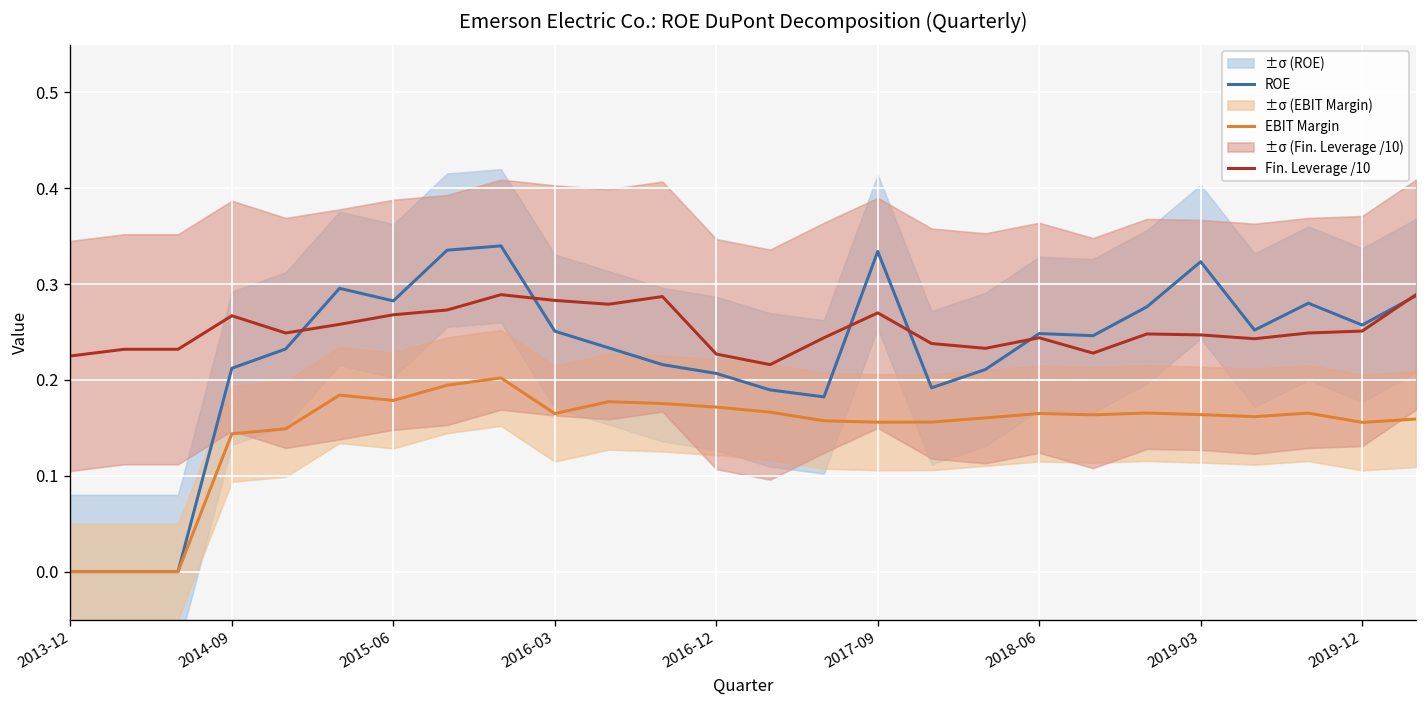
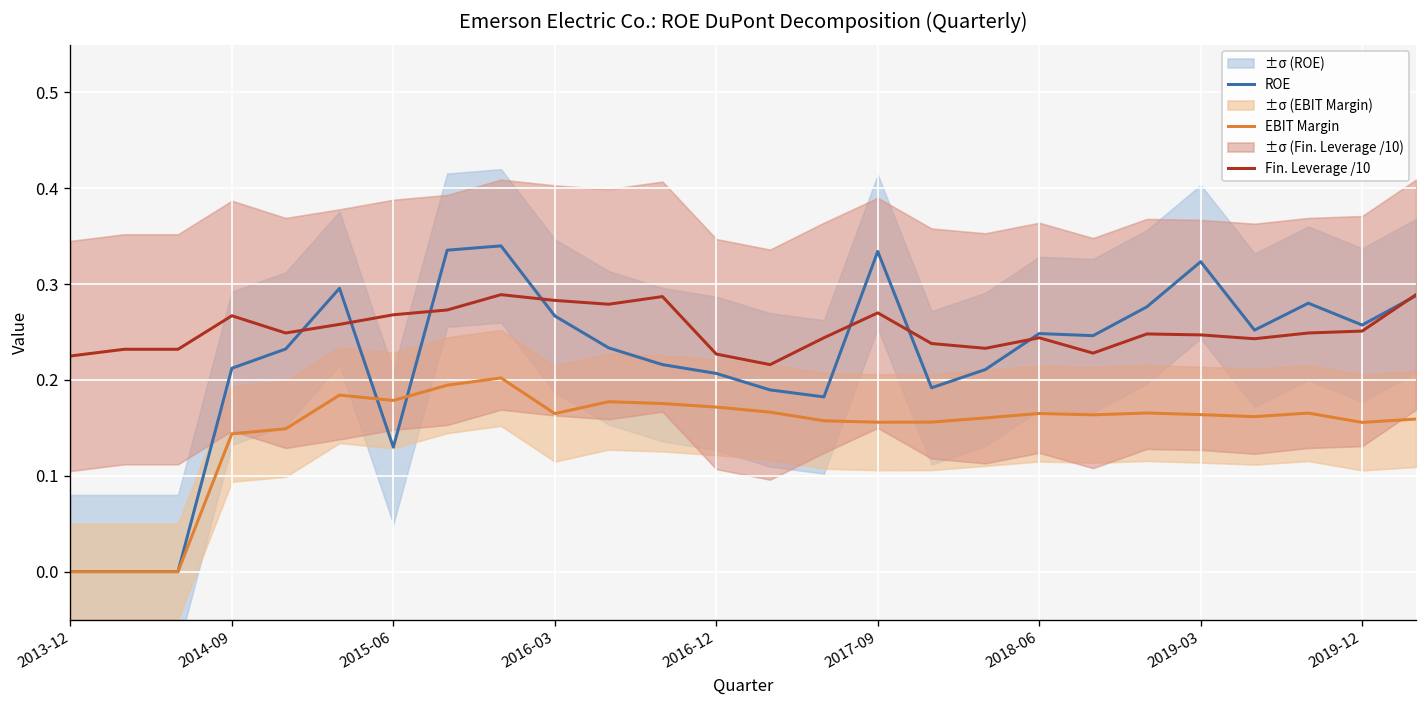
  {
    "ROE": {
      "2014-09": 0.21,
-     "2015-06": 0.28,
-     "2016-03": 0.25,
+     "2015-06": 0.13,
+     "2016-03": 0.27,
      "2016-12": 0.21,
      "2017-09": 0.33,
      "2018-06": 0.25,
      "2019-03": 0.32,
      "2019-12": 0.26
    },
    "EBIT Margin": {
      "2014-09": 0.14,
      "2015-06": 0.18,
      "2016-03": 0.16,
      "2016-12": 0.17,
      "2017-09": 0.16,
      "2018-06": 0.17,
      "2019-03": 0.16,
      "2019-12": 0.16
    },
    "Fin. Leverage /10": {
      "2013-12": 0.23,
      "2014-09": 0.27,
      "2015-06": 0.27,
      "2016-03": 0.28,
      "2016-12": 0.23,
      "2017-09": 0.27,
      "2018-06": 0.24,
      "2019-03": 0.25,
      "2019-12": 0.25
    }
  }
